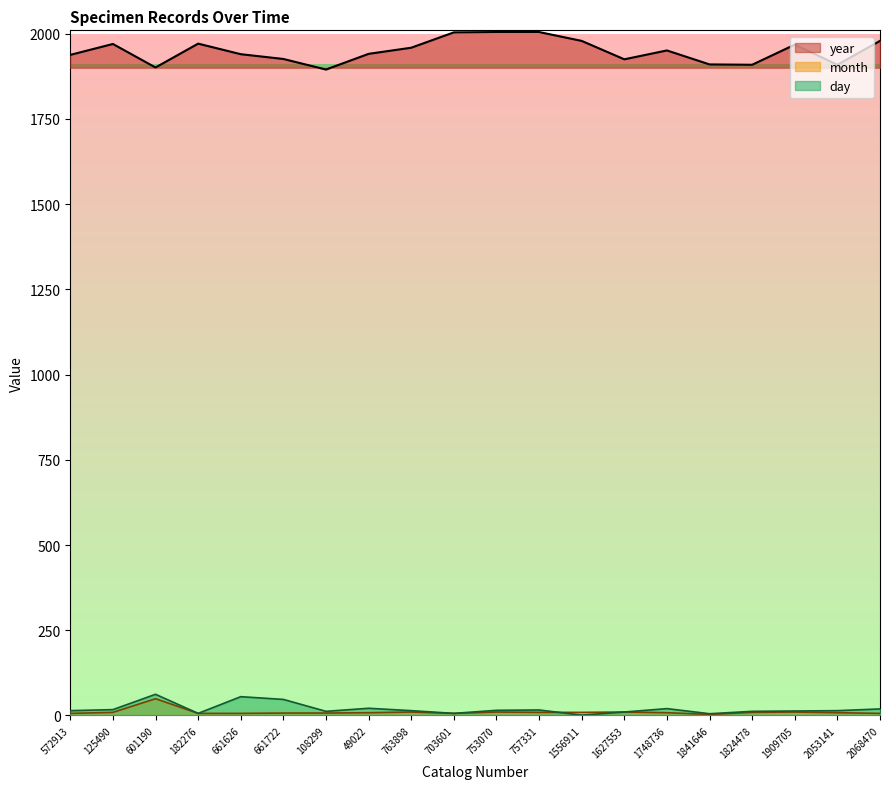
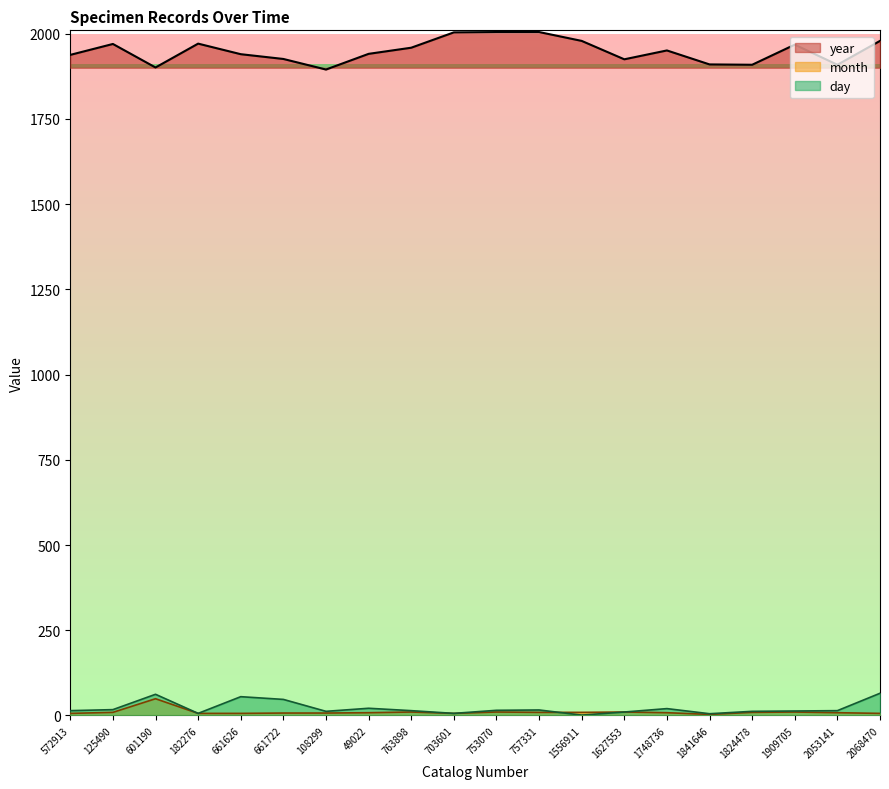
  {
    "month": {
      "572913": 10,
      "125490": 10,
      "601190": 50,
      "661626": 10,
      "661722": 10,
      "49022": 10,
      "1556911": 10,
      "1748736": 10,
      "2068470": 10
    },
    "day": {
      "572913": 10,
      "125490": 20,
      "601190": 60,
      "661626": 60,
      "661722": 50,
      "49022": 20,
      "1556911": 0,
      "1748736": 20,
-     "2068470": 20
+     "2068470": 70
    }
  }
